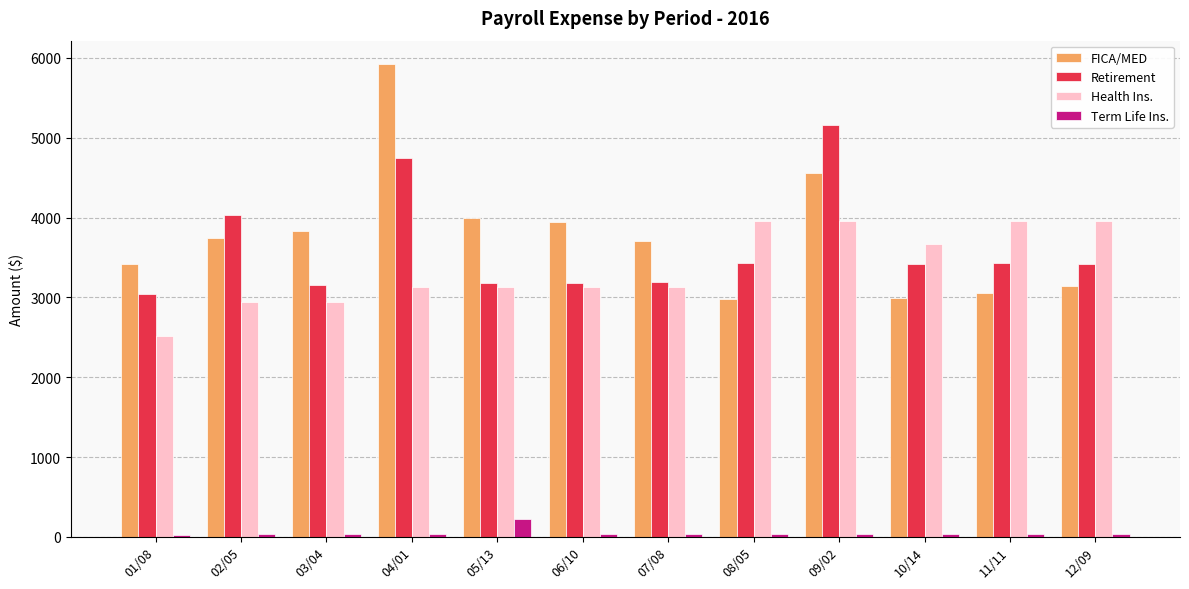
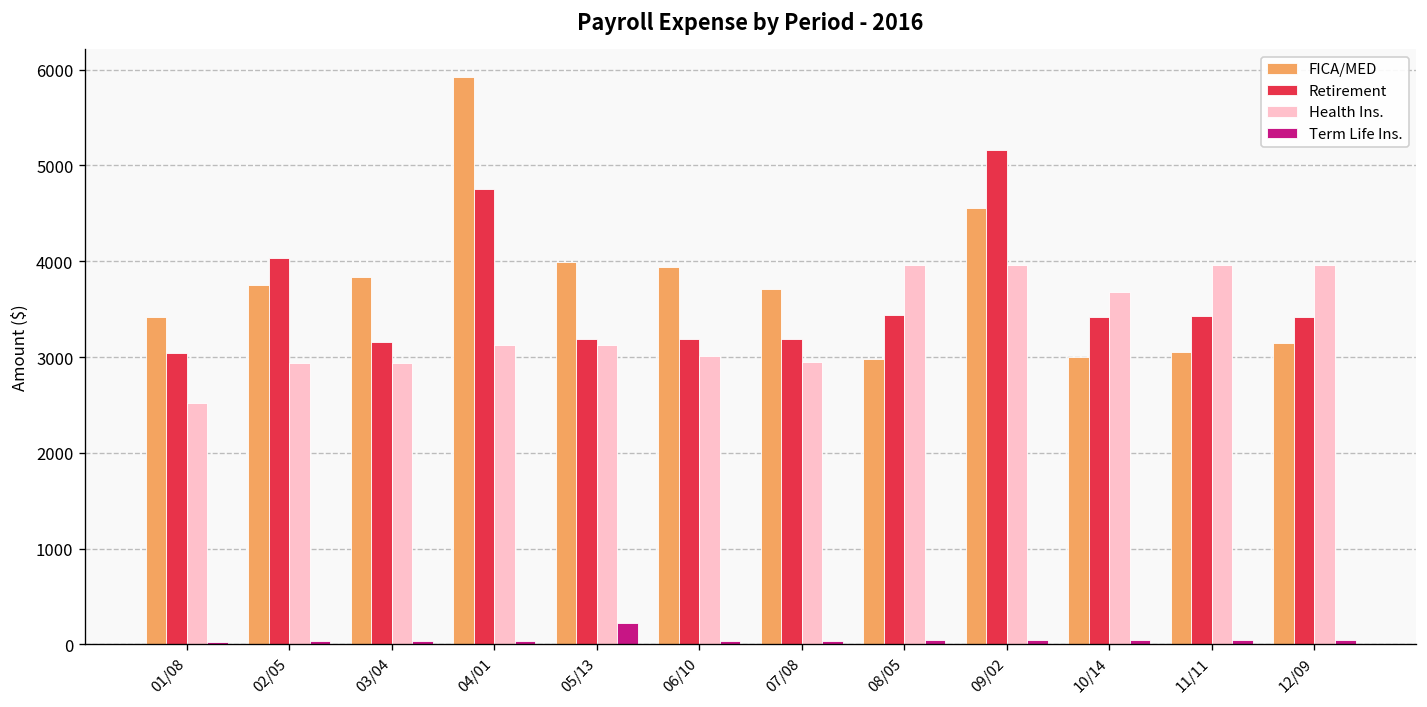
  {
    "FICA/MED": {
      "01/08": 3400,
      "02/05": 3700,
      "03/04": 3800,
      "04/01": 5900,
      "05/13": 4000,
      "06/10": 3900,
      "07/08": 3700,
      "08/05": 3000,
      "09/02": 4600,
      "10/14": 3000,
      "11/11": 3100,
      "12/09": 3100
    },
    "Retirement": {
      "01/08": 3000,
      "02/05": 4000,
      "03/04": 3200,
      "04/01": 4800,
      "05/13": 3200,
      "06/10": 3200,
      "07/08": 3200,
      "08/05": 3400,
      "09/02": 5200,
      "10/14": 3400,
      "11/11": 3400,
      "12/09": 3400
    },
    "Health Ins.": {
      "01/08": 2500,
      "02/05": 2900,
      "03/04": 2900,
      "04/01": 3100,
      "05/13": 3100,
-     "06/10": 3100,
-     "07/08": 3100,
+     "06/10": 3000,
+     "07/08": 2900,
      "08/05": 4000,
      "09/02": 4000,
      "10/14": 3700,
      "11/11": 4000,
      "12/09": 4000
    },
    "Term Life Ins.": {
      "02/05": 0,
      "03/04": 0,
      "04/01": 0,
      "05/13": 200,
      "06/10": 0,
      "07/08": 0,
      "08/05": 0,
      "09/02": 0,
      "10/14": 0,
      "11/11": 0,
      "12/09": 0
    }
  }
